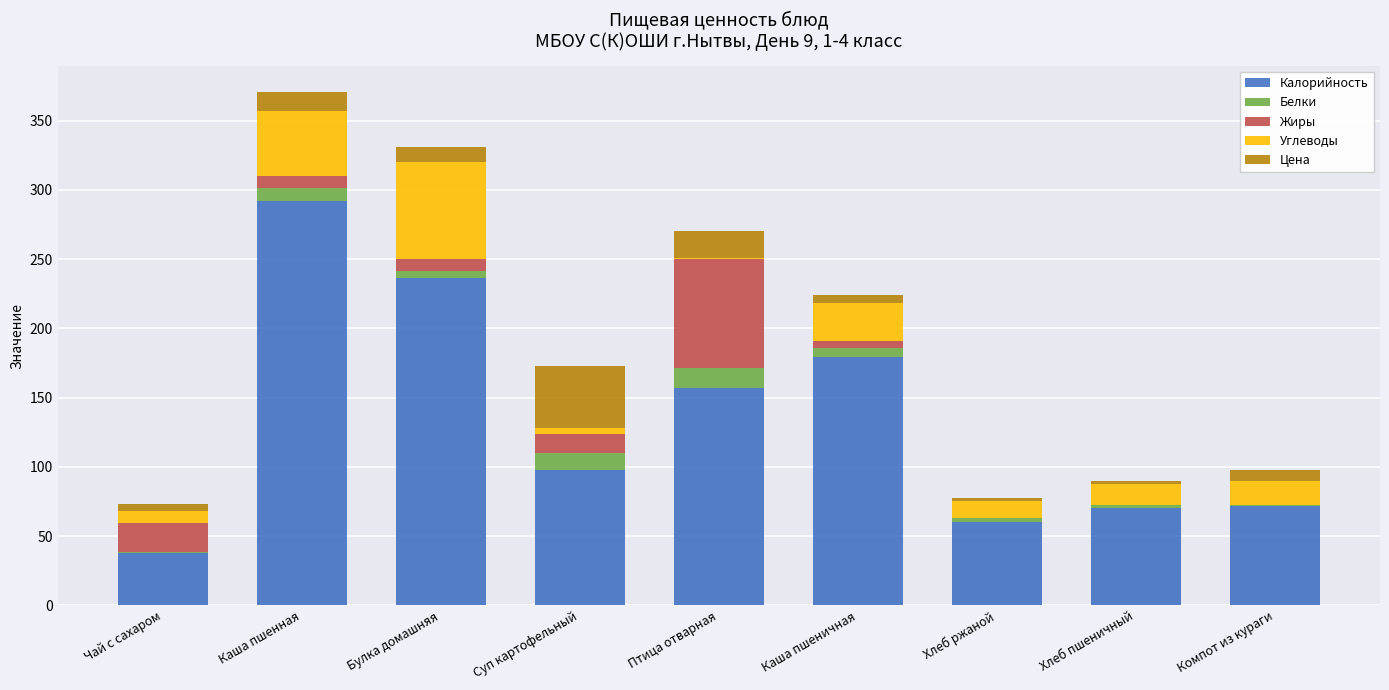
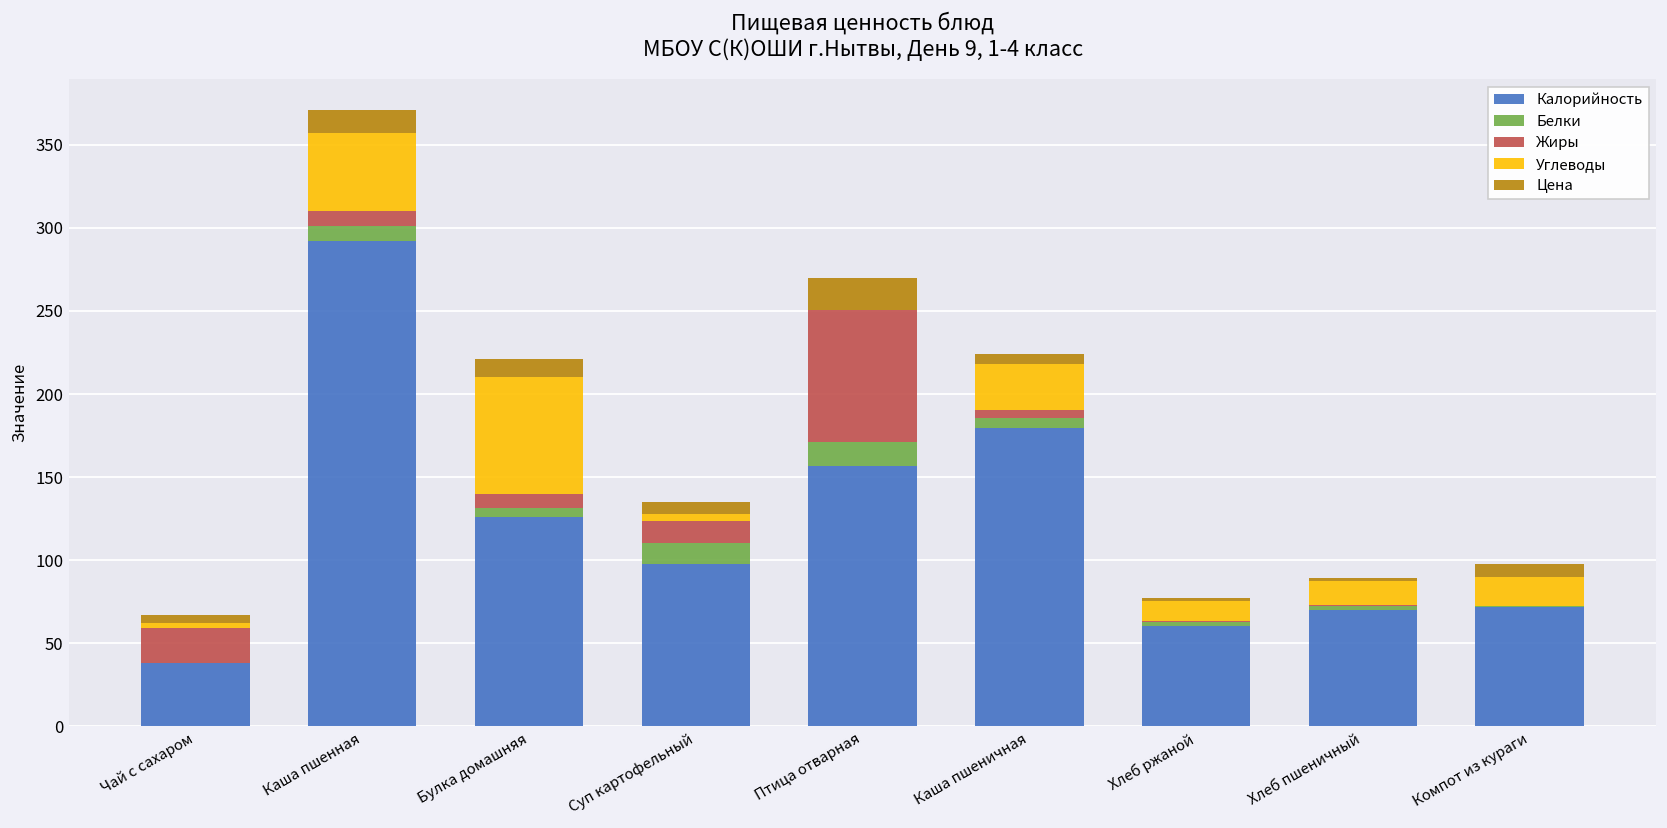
  {
    "Калорийность": {
      "Чай с сахаром": 38,
      "Каша пшенная": 292,
-     "Булка домашняя": 236,
+     "Булка домашняя": 126,
      "Суп картофельный": 98,
      "Птица отварная": 157,
      "Каша пшеничная": 180,
      "Хлеб ржаной": 60,
      "Хлеб пшеничный": 70,
      "Компот из кураги": 72
    },
    "Белки": {
      "Каша пшенная": 9,
      "Булка домашняя": 5,
      "Суп картофельный": 12,
      "Птица отварная": 15,
      "Каша пшеничная": 6,
      "Хлеб ржаной": 2,
      "Хлеб пшеничный": 2
    },
    "Жиры": {
      "Чай с сахаром": 21,
      "Каша пшенная": 9,
      "Булка домашняя": 8,
      "Суп картофельный": 13,
      "Птица отварная": 79,
      "Каша пшеничная": 5
    },
    "Углеводы": {
-     "Чай с сахаром": 9,
+     "Чай с сахаром": 3,
      "Каша пшенная": 47,
      "Булка домашняя": 70,
      "Суп картофельный": 5,
      "Каша пшеничная": 28,
      "Хлеб ржаной": 12,
      "Хлеб пшеничный": 15,
      "Компот из кураги": 17
    },
    "Цена": {
      "Чай с сахаром": 5,
      "Каша пшенная": 14,
      "Булка домашняя": 11,
-     "Суп картофельный": 45,
+     "Суп картофельный": 7,
      "Птица отварная": 19,
      "Каша пшеничная": 6,
      "Хлеб ржаной": 2,
      "Хлеб пшеничный": 2,
      "Компот из кураги": 8
    }
  }
